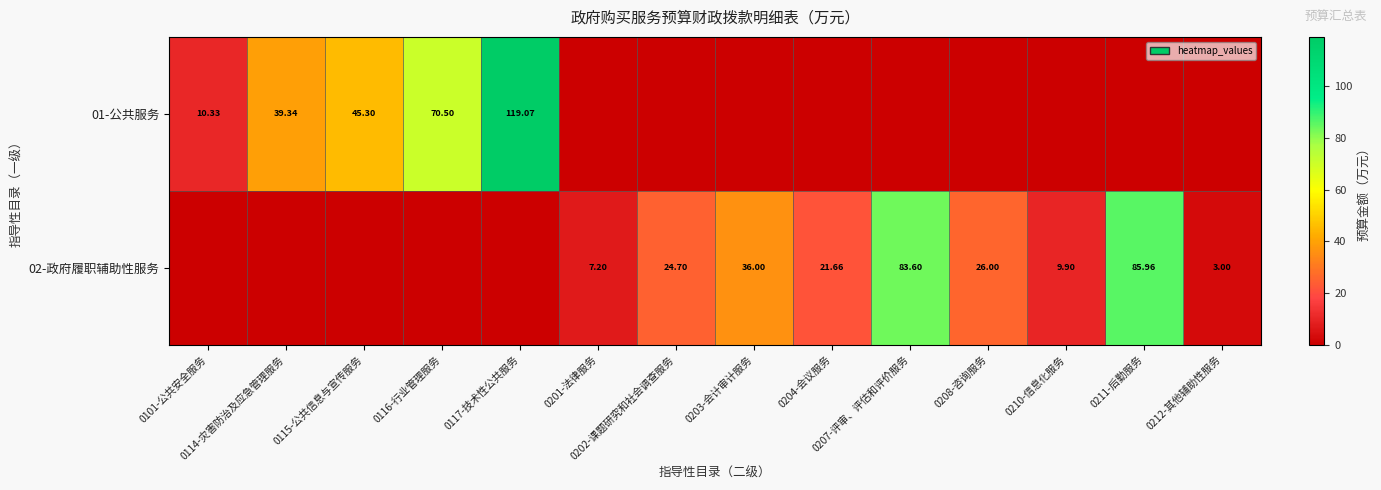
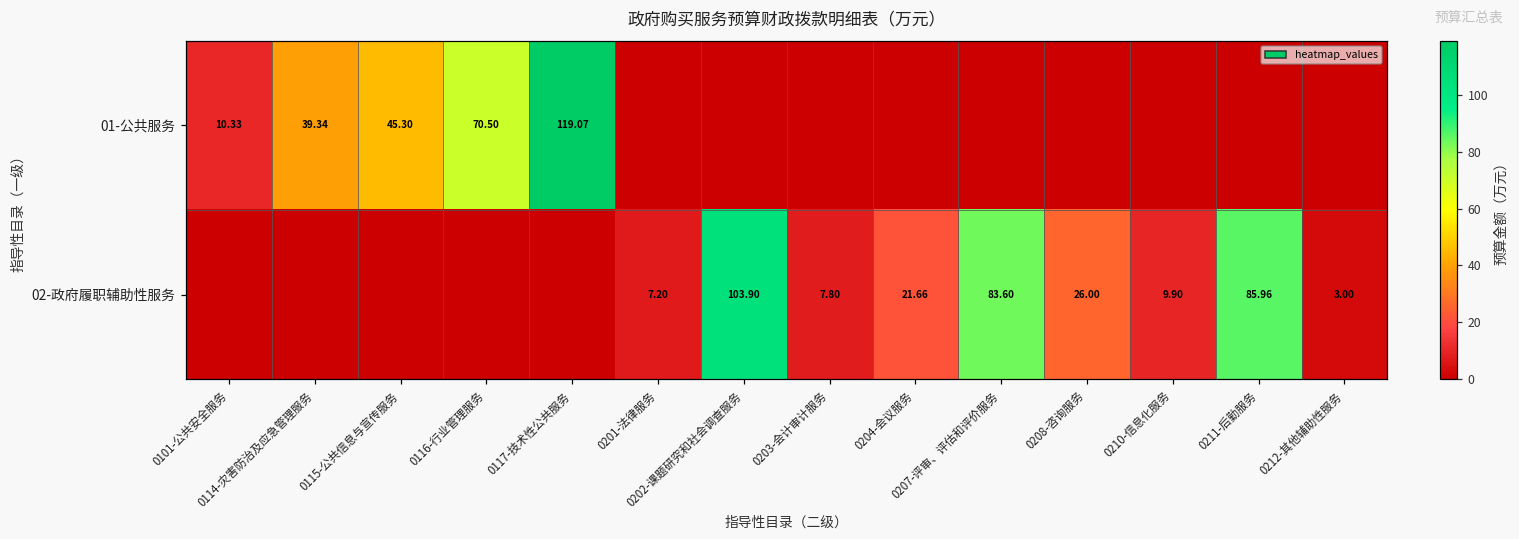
  {
    "01-公共服务": {
      "0101-公共安全服务": 10.33,
      "0114-灾害防治及应急管理服务": 39.34,
      "0115-公共信息与宣传服务": 45.30,
      "0116-行业管理服务": 70.50,
      "0117-技术性公共服务": 119.07
    },
    "02-政府履职辅助性服务": {
      "0201-法律服务": 7.20,
-     "0202-课题研究和社会调查服务": 24.70,
-     "0203-会计审计服务": 36.00,
+     "0202-课题研究和社会调查服务": 103.90,
+     "0203-会计审计服务": 7.80,
      "0204-会议服务": 21.66,
      "0207-评审、评估和评价服务": 83.60,
      "0208-咨询服务": 26.00,
      "0210-信息化服务": 9.90,
      "0211-后勤服务": 85.96,
      "0212-其他辅助性服务": 3.00
    }
  }
